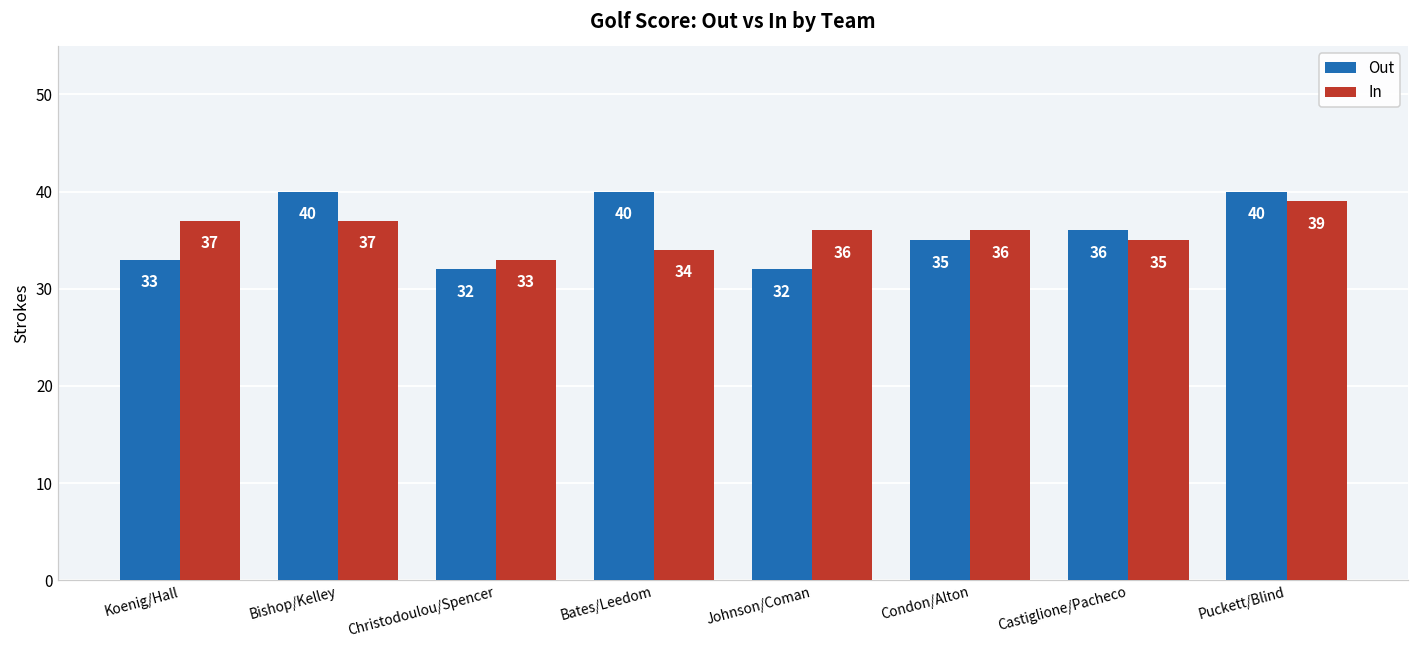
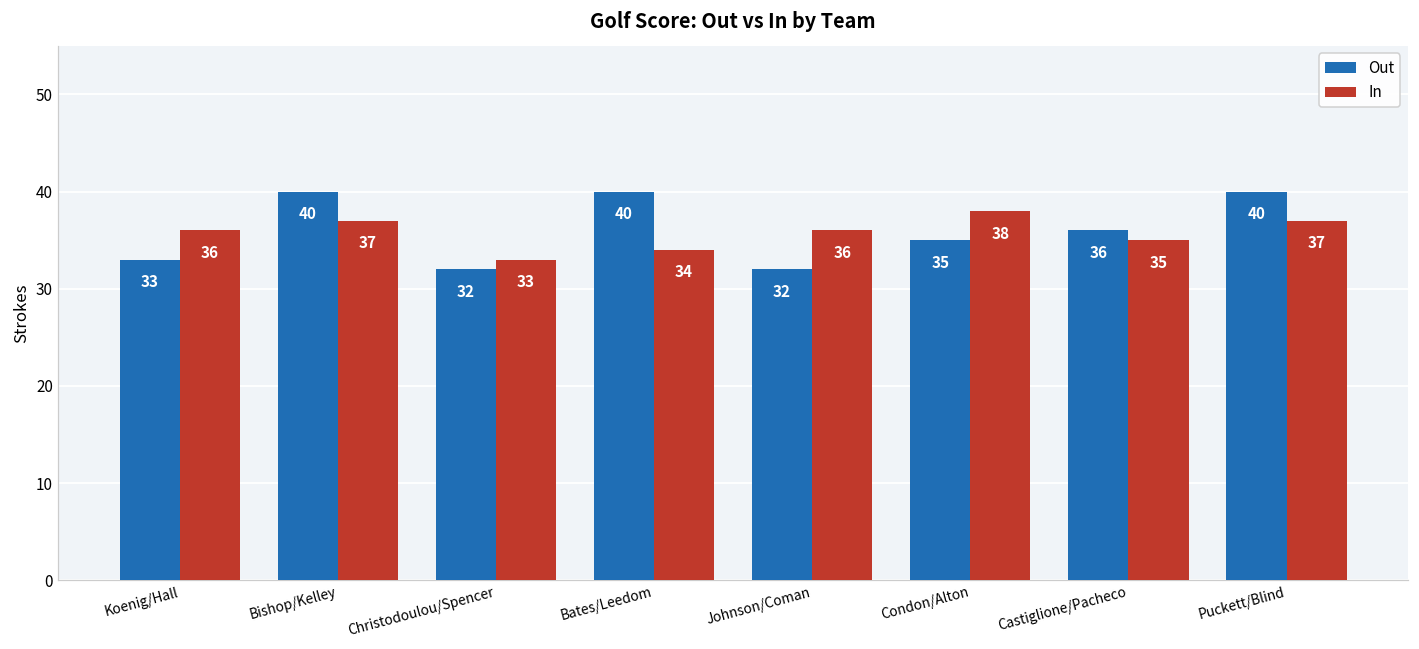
  {
    "Out": {
      "Koenig/Hall": 33,
      "Bishop/Kelley": 40,
      "Christodoulou/Spencer": 32,
      "Bates/Leedom": 40,
      "Johnson/Coman": 32,
      "Condon/Alton": 35,
      "Castiglione/Pacheco": 36,
      "Puckett/Blind": 40
    },
    "In": {
-     "Koenig/Hall": 37,
+     "Koenig/Hall": 36,
      "Bishop/Kelley": 37,
      "Christodoulou/Spencer": 33,
      "Bates/Leedom": 34,
      "Johnson/Coman": 36,
-     "Condon/Alton": 36,
+     "Condon/Alton": 38,
      "Castiglione/Pacheco": 35,
-     "Puckett/Blind": 39
+     "Puckett/Blind": 37
    }
  }
